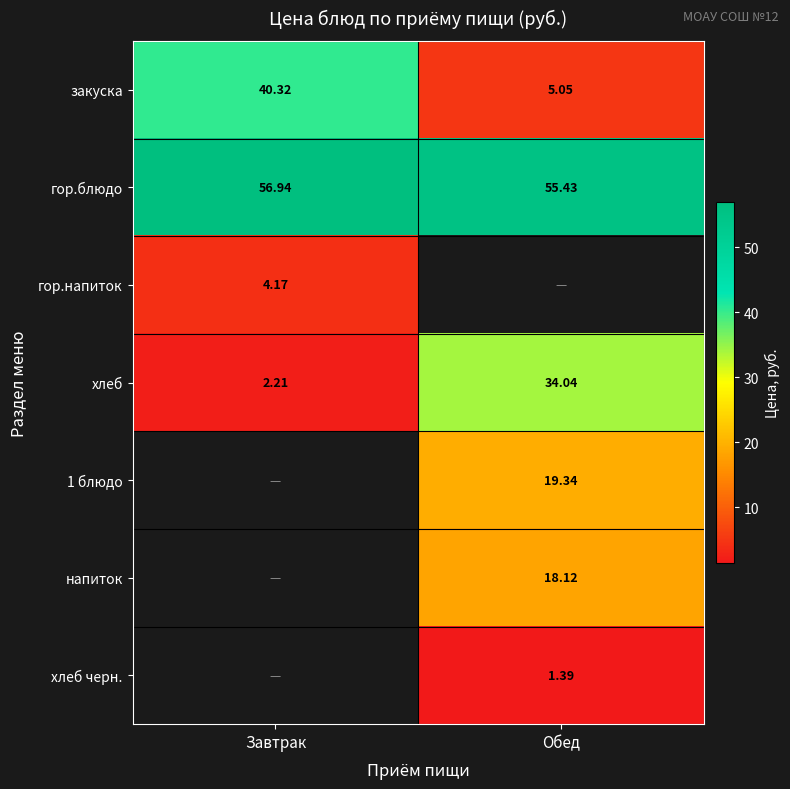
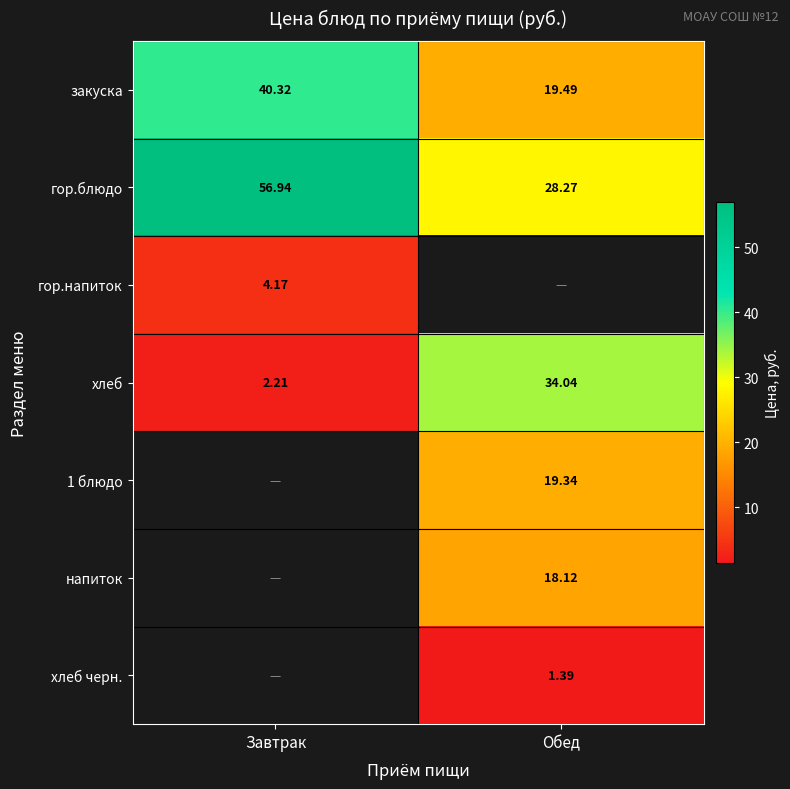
  {
    "закуска": {
      "Завтрак": 40.32,
-     "Обед": 5.05
+     "Обед": 19.49
    },
    "гор.блюдо": {
      "Завтрак": 56.94,
-     "Обед": 55.43
+     "Обед": 28.27
    },
    "гор.напиток": {
      "Завтрак": 4.17
    },
    "хлеб": {
      "Завтрак": 2.21,
      "Обед": 34.04
    },
    "1 блюдо": {
      "Обед": 19.34
    },
    "напиток": {
      "Обед": 18.12
    },
    "хлеб черн.": {
      "Обед": 1.39
    }
  }
